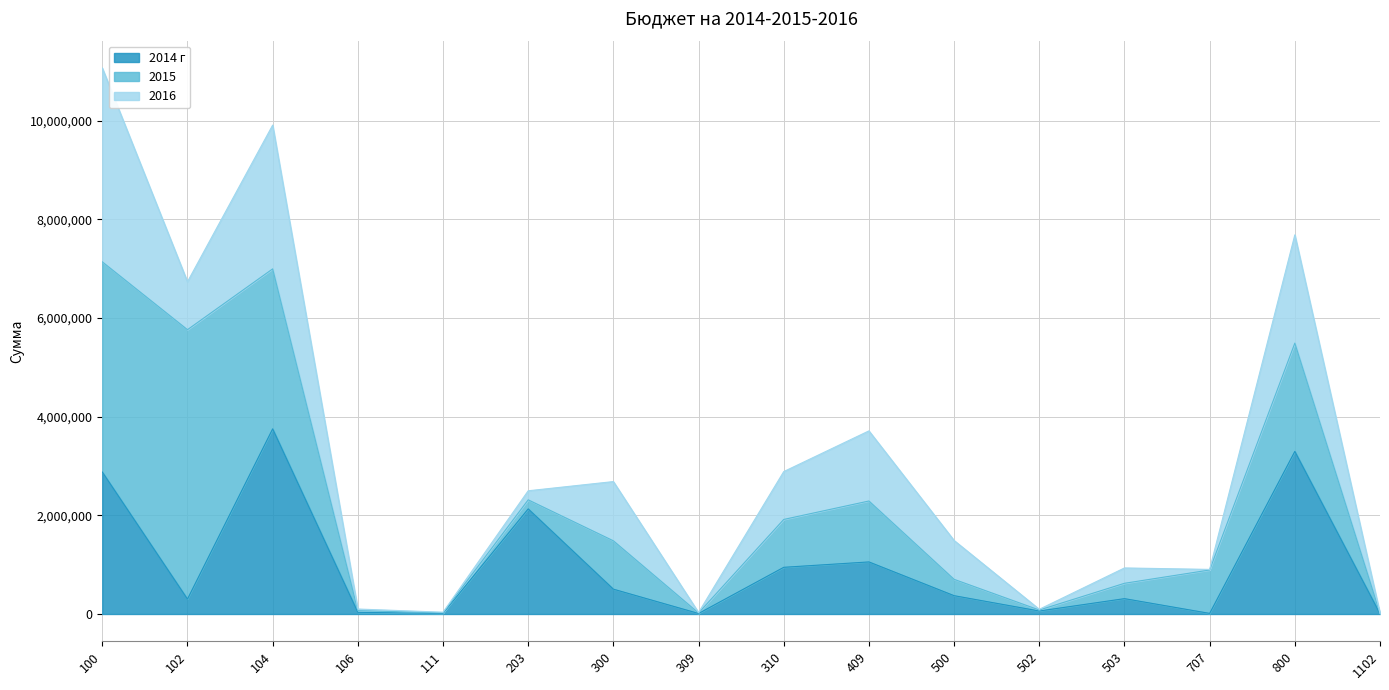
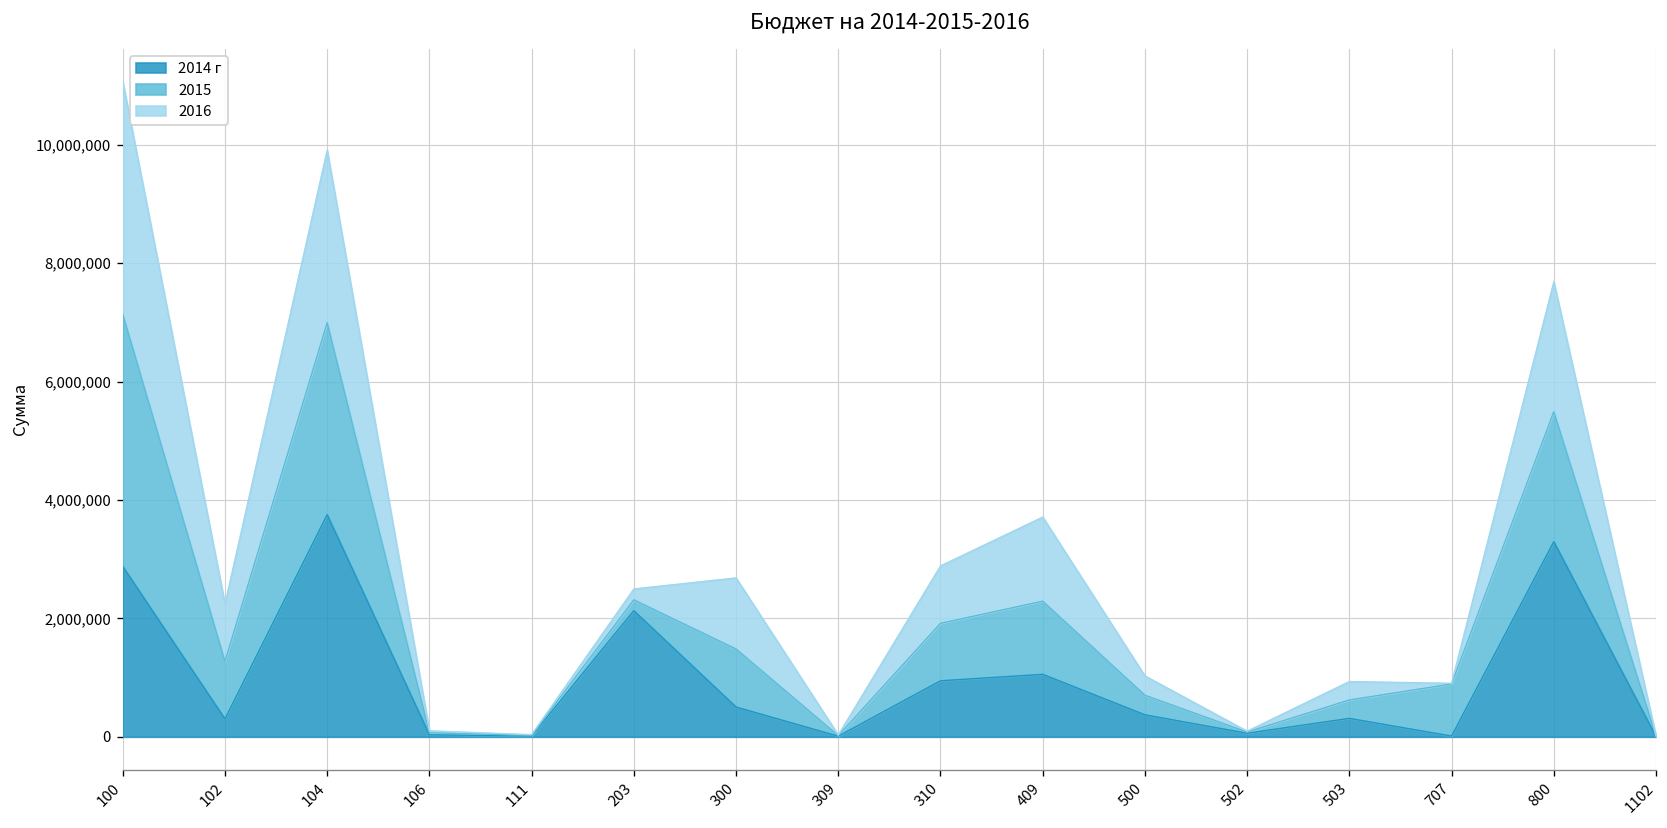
  {
    "2014 г": {
      "100": "2,900,000",
      "102": "300,000",
      "104": "3,800,000",
      "203": "2,100,000",
      "300": "500,000",
      "310": "900,000",
      "409": "1,100,000",
      "500": "400,000",
      "503": "300,000",
      "707": "0",
      "800": "3,300,000"
    },
    "2015": {
      "100": "4,300,000",
-     "102": "5,500,000",
+     "102": "1,000,000",
      "104": "3,200,000",
      "203": "200,000",
      "300": "1,000,000",
      "310": "1,000,000",
      "409": "1,200,000",
      "500": "300,000",
      "503": "300,000",
      "800": "2,200,000"
    },
    "2016": {
      "100": "3,900,000",
      "102": "1,000,000",
      "104": "2,900,000",
      "203": "200,000",
      "300": "1,200,000",
      "310": "1,000,000",
      "409": "1,400,000",
-     "500": "800,000",
+     "500": "300,000",
      "503": "300,000",
      "800": "2,200,000"
    }
  }
